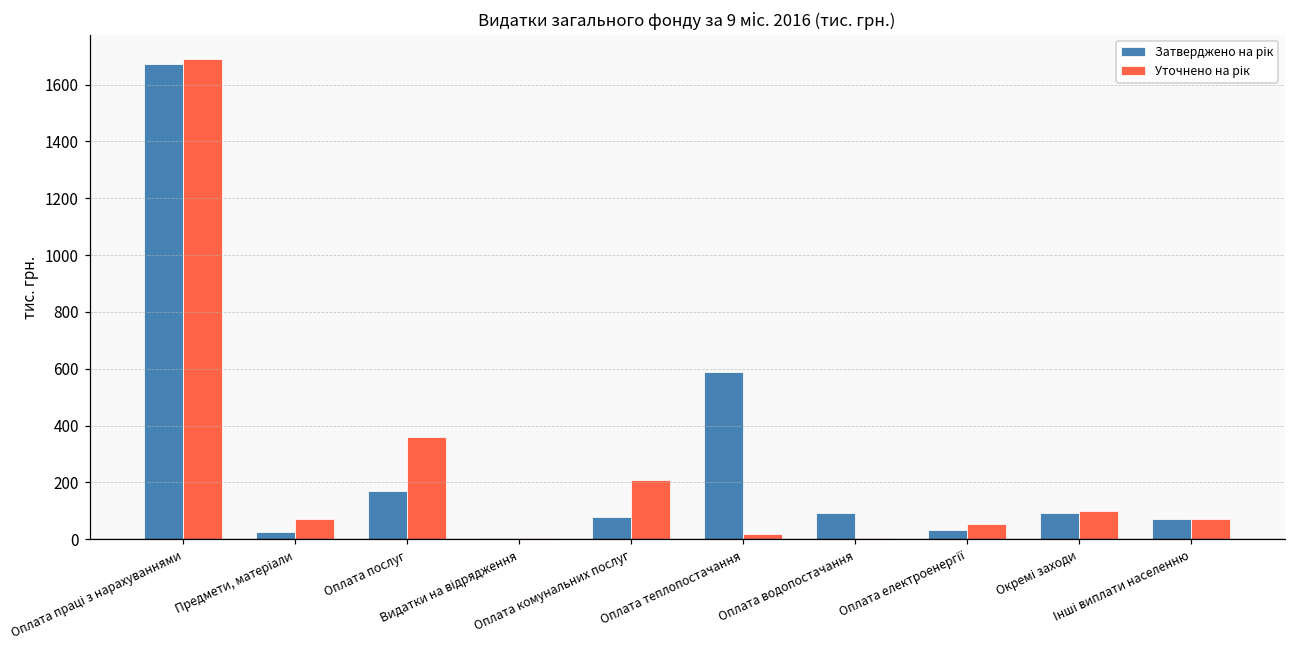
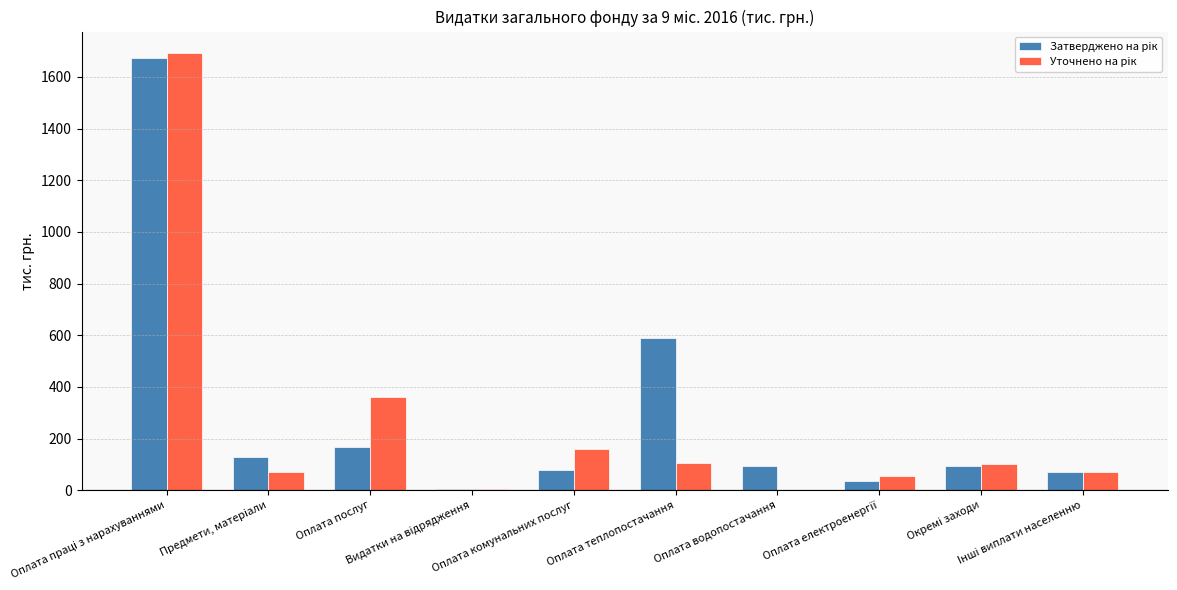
  {
    "Затверджено на рік": {
      "Оплата праці з нарахуваннями": 1670,
-     "Предмети, матеріали": 30,
+     "Предмети, матеріали": 130,
      "Оплата послуг": 170,
      "Оплата комунальних послуг": 80,
      "Оплата теплопостачання": 590,
      "Оплата водопостачання": 90,
      "Оплата електроенергії": 30,
      "Окремі заходи": 90,
      "Інші виплати населенню": 70
    },
    "Уточнено на рік": {
      "Оплата праці з нарахуваннями": 1690,
      "Предмети, матеріали": 70,
      "Оплата послуг": 360,
-     "Оплата комунальних послуг": 210,
-     "Оплата теплопостачання": 20,
+     "Оплата комунальних послуг": 160,
+     "Оплата теплопостачання": 100,
      "Оплата електроенергії": 50,
      "Окремі заходи": 100,
      "Інші виплати населенню": 70
    }
  }
